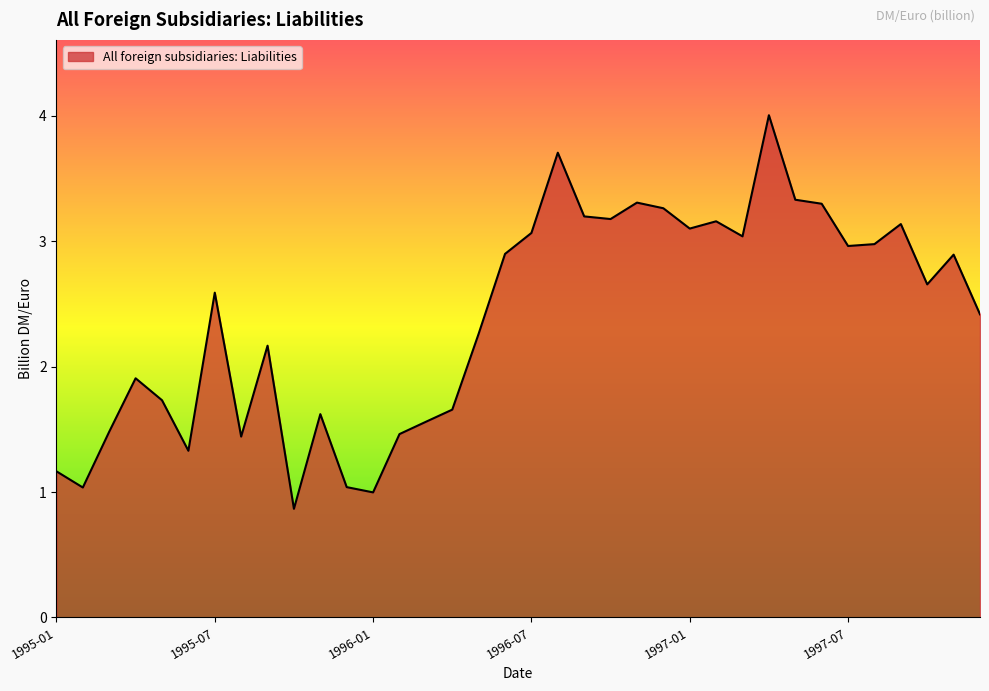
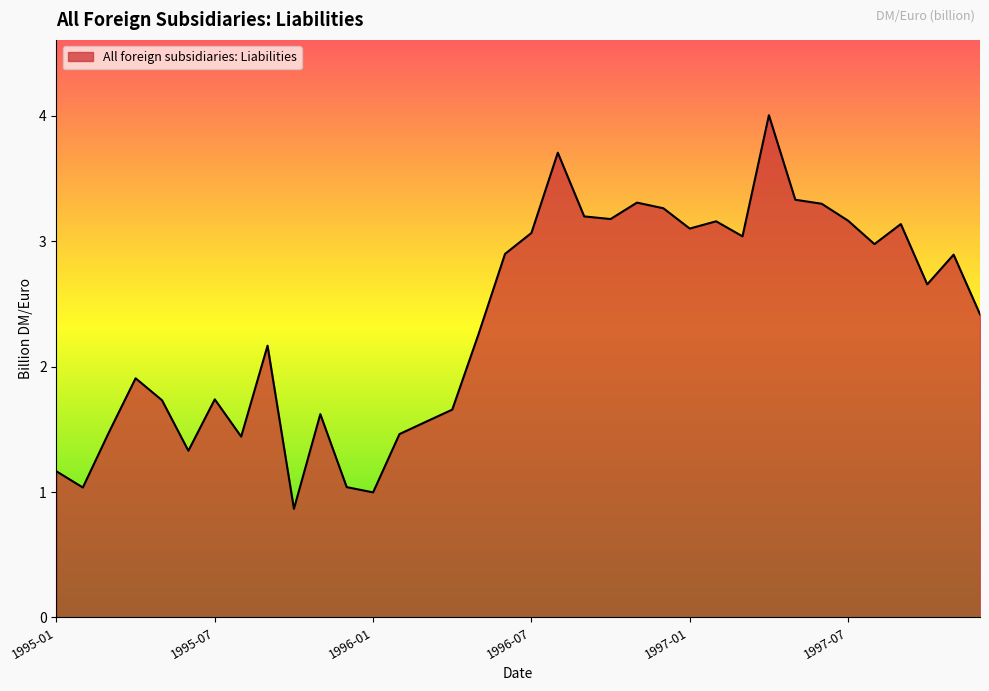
  {
    "1995-01": 1.17,
-   "1995-07": 2.59,
+   "1995-07": 1.74,
    "1996-01": 1.00,
    "1996-07": 3.07,
    "1997-01": 3.10,
-   "1997-07": 2.96
+   "1997-07": 3.16
  }
